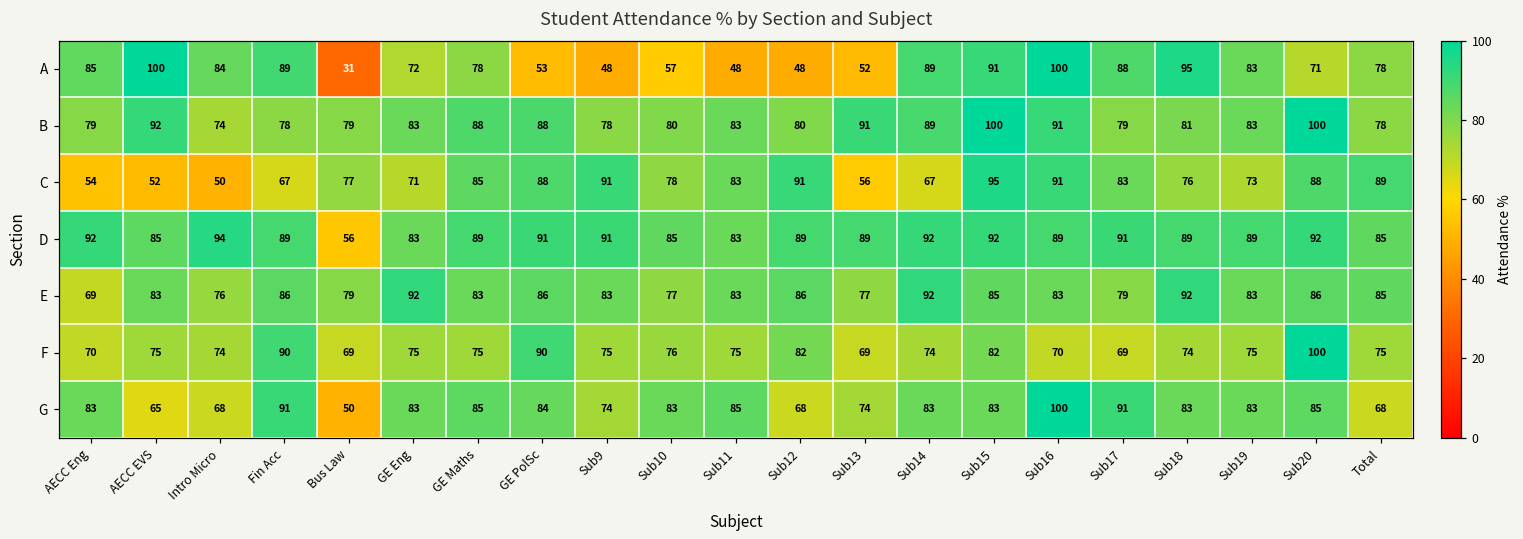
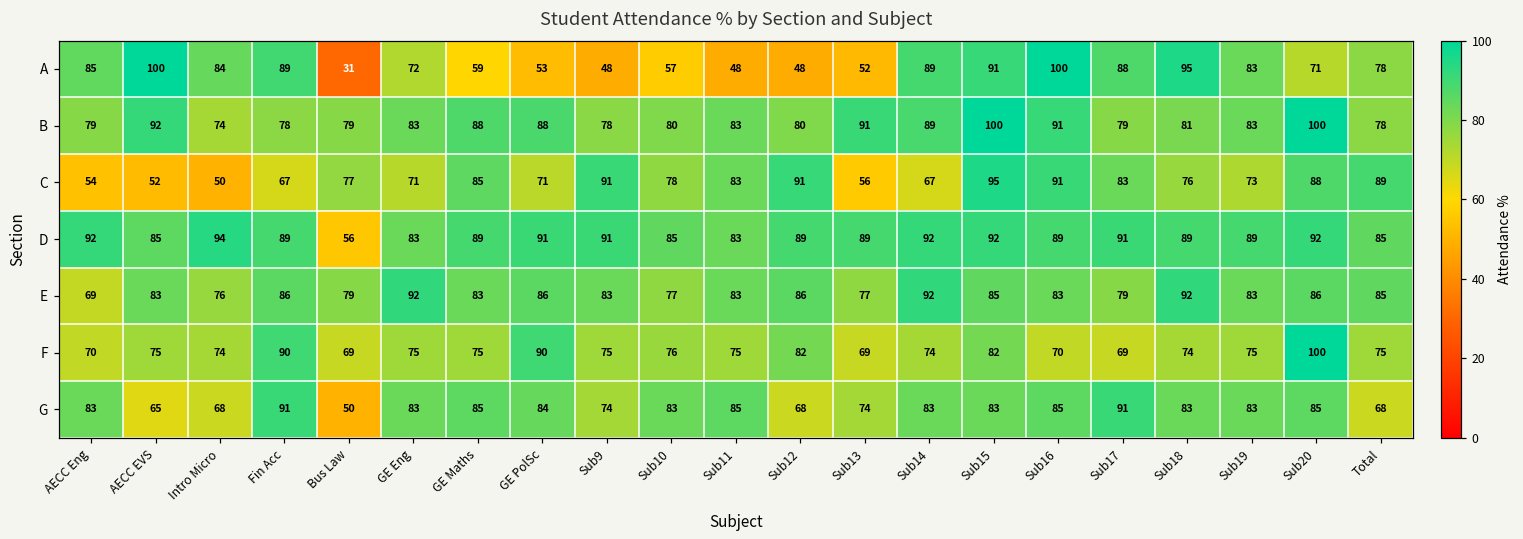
  {
    "A": {
      "AECC Eng": 85,
      "AECC EVS": 100,
      "Intro Micro": 84,
      "Fin Acc": 89,
      "Bus Law": 31,
      "GE Eng": 72,
-     "GE Maths": 78,
+     "GE Maths": 59,
      "GE PolSc": 53,
      "Sub9": 48,
      "Sub10": 57,
      "Sub11": 48,
      "Sub12": 48,
      "Sub13": 52,
      "Sub14": 89,
      "Sub15": 91,
      "Sub16": 100,
      "Sub17": 88,
      "Sub18": 95,
      "Sub19": 83,
      "Sub20": 71,
      "Total": 78
    },
    "B": {
      "AECC Eng": 79,
      "AECC EVS": 92,
      "Intro Micro": 74,
      "Fin Acc": 78,
      "Bus Law": 79,
      "GE Eng": 83,
      "GE Maths": 88,
      "GE PolSc": 88,
      "Sub9": 78,
      "Sub10": 80,
      "Sub11": 83,
      "Sub12": 80,
      "Sub13": 91,
      "Sub14": 89,
      "Sub15": 100,
      "Sub16": 91,
      "Sub17": 79,
      "Sub18": 81,
      "Sub19": 83,
      "Sub20": 100,
      "Total": 78
    },
    "C": {
      "AECC Eng": 54,
      "AECC EVS": 52,
      "Intro Micro": 50,
      "Fin Acc": 67,
      "Bus Law": 77,
      "GE Eng": 71,
      "GE Maths": 85,
-     "GE PolSc": 88,
+     "GE PolSc": 71,
      "Sub9": 91,
      "Sub10": 78,
      "Sub11": 83,
      "Sub12": 91,
      "Sub13": 56,
      "Sub14": 67,
      "Sub15": 95,
      "Sub16": 91,
      "Sub17": 83,
      "Sub18": 76,
      "Sub19": 73,
      "Sub20": 88,
      "Total": 89
    },
    "D": {
      "AECC Eng": 92,
      "AECC EVS": 85,
      "Intro Micro": 94,
      "Fin Acc": 89,
      "Bus Law": 56,
      "GE Eng": 83,
      "GE Maths": 89,
      "GE PolSc": 91,
      "Sub9": 91,
      "Sub10": 85,
      "Sub11": 83,
      "Sub12": 89,
      "Sub13": 89,
      "Sub14": 92,
      "Sub15": 92,
      "Sub16": 89,
      "Sub17": 91,
      "Sub18": 89,
      "Sub19": 89,
      "Sub20": 92,
      "Total": 85
    },
    "E": {
      "AECC Eng": 69,
      "AECC EVS": 83,
      "Intro Micro": 76,
      "Fin Acc": 86,
      "Bus Law": 79,
      "GE Eng": 92,
      "GE Maths": 83,
      "GE PolSc": 86,
      "Sub9": 83,
      "Sub10": 77,
      "Sub11": 83,
      "Sub12": 86,
      "Sub13": 77,
      "Sub14": 92,
      "Sub15": 85,
      "Sub16": 83,
      "Sub17": 79,
      "Sub18": 92,
      "Sub19": 83,
      "Sub20": 86,
      "Total": 85
    },
    "F": {
      "AECC Eng": 70,
      "AECC EVS": 75,
      "Intro Micro": 74,
      "Fin Acc": 90,
      "Bus Law": 69,
      "GE Eng": 75,
      "GE Maths": 75,
      "GE PolSc": 90,
      "Sub9": 75,
      "Sub10": 76,
      "Sub11": 75,
      "Sub12": 82,
      "Sub13": 69,
      "Sub14": 74,
      "Sub15": 82,
      "Sub16": 70,
      "Sub17": 69,
      "Sub18": 74,
      "Sub19": 75,
      "Sub20": 100,
      "Total": 75
    },
    "G": {
      "AECC Eng": 83,
      "AECC EVS": 65,
      "Intro Micro": 68,
      "Fin Acc": 91,
      "Bus Law": 50,
      "GE Eng": 83,
      "GE Maths": 85,
      "GE PolSc": 84,
      "Sub9": 74,
      "Sub10": 83,
      "Sub11": 85,
      "Sub12": 68,
      "Sub13": 74,
      "Sub14": 83,
      "Sub15": 83,
-     "Sub16": 100,
+     "Sub16": 85,
      "Sub17": 91,
      "Sub18": 83,
      "Sub19": 83,
      "Sub20": 85,
      "Total": 68
    }
  }
